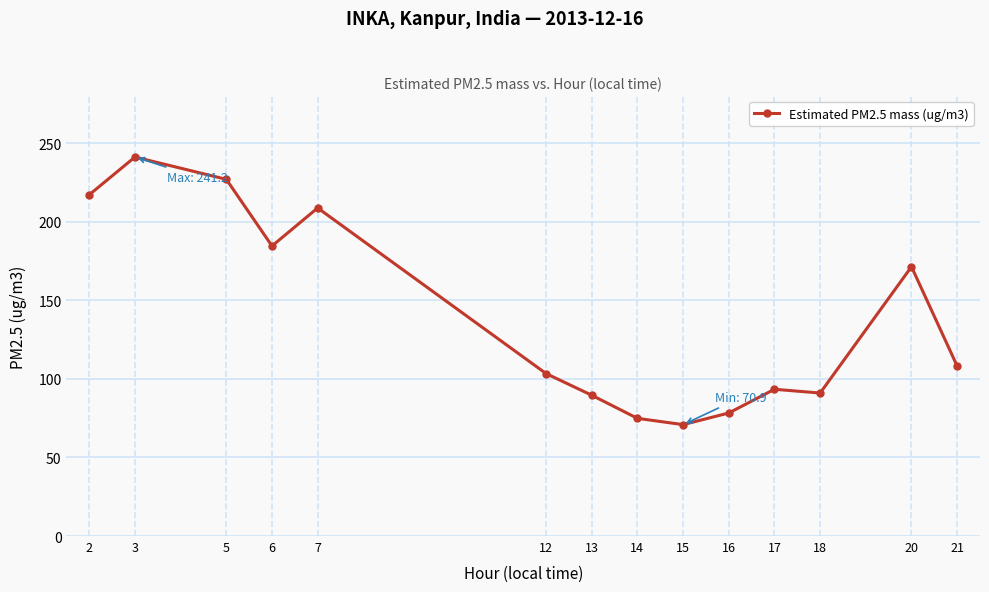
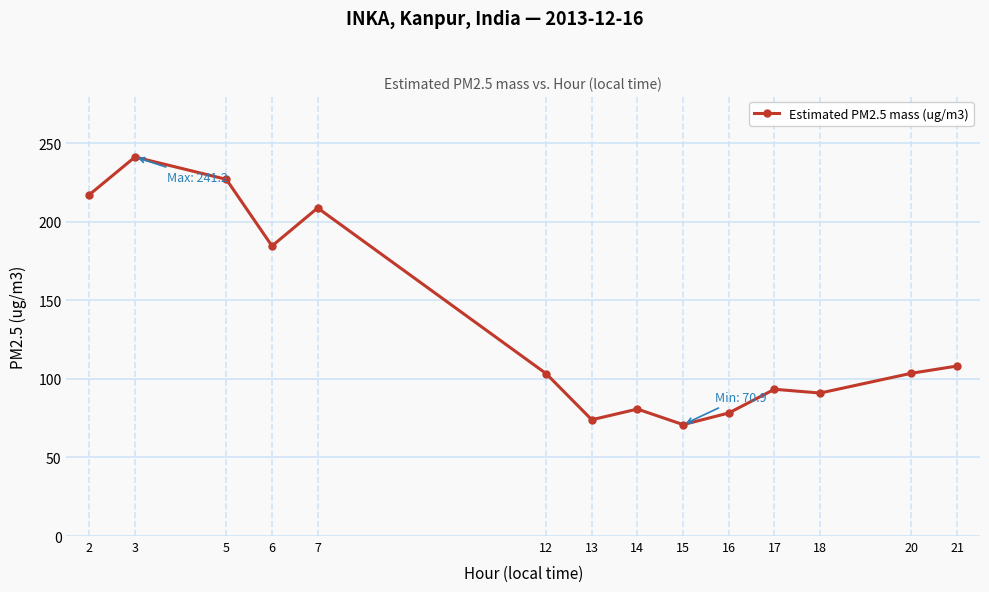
  {
    "2": 217,
    "3": 241,
    "6": 185,
    "7": 209,
    "12": 103,
-   "13": 90,
-   "14": 75,
+   "13": 74,
+   "14": 81,
    "15": 71,
    "17": 93,
    "18": 91,
-   "20": 171,
+   "20": 104,
    "21": 108
  }
